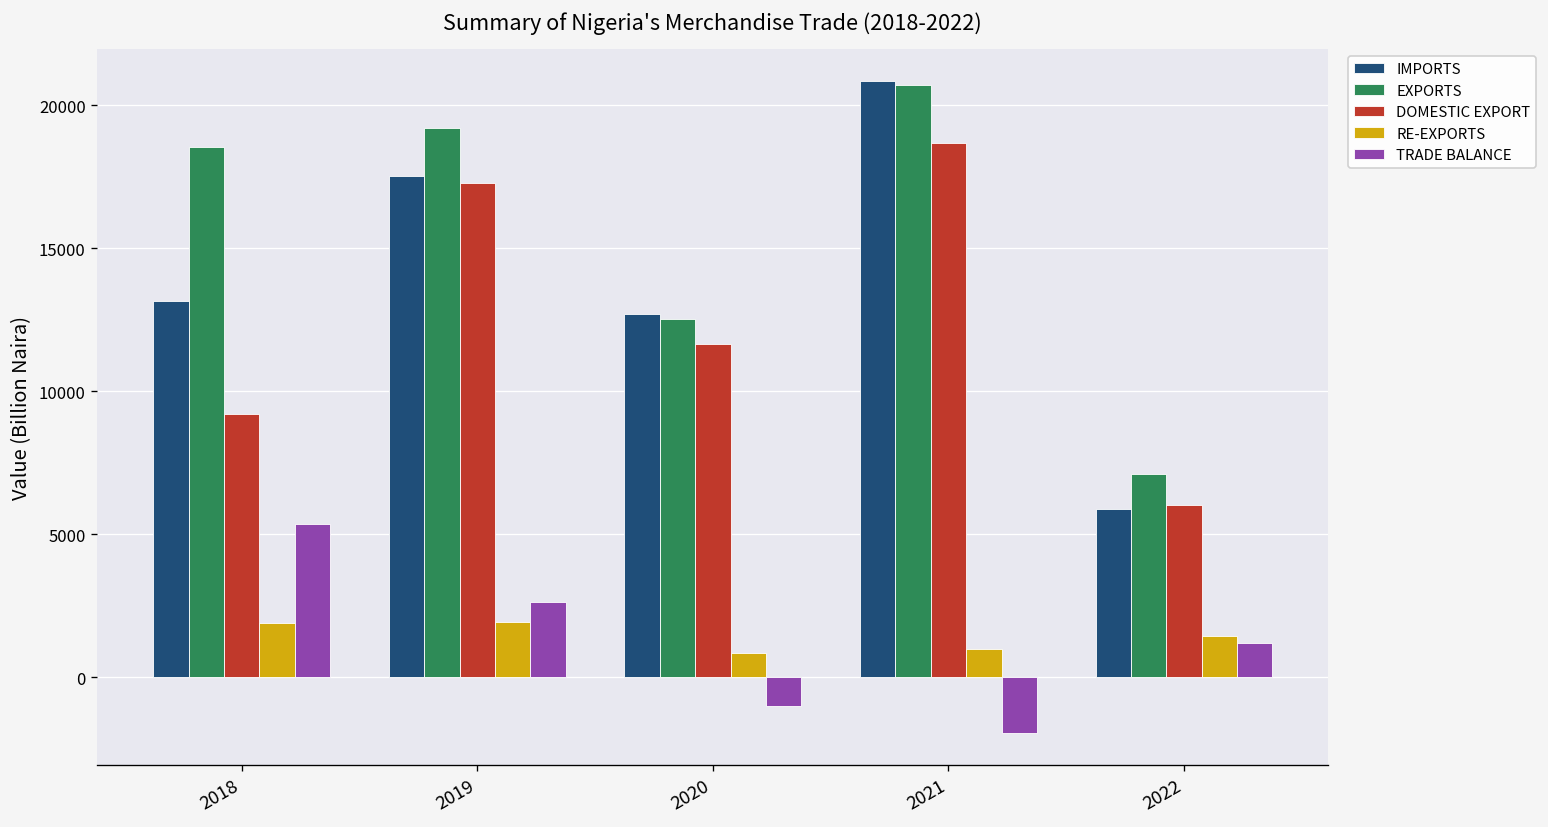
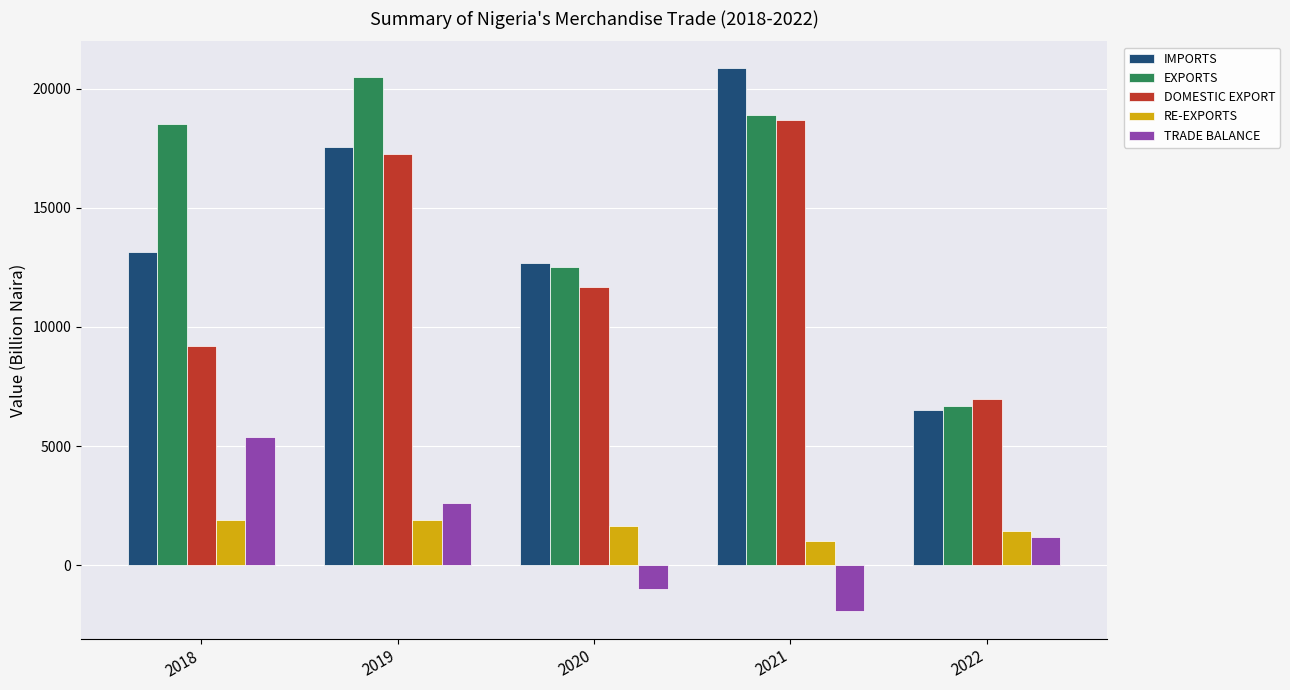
  {
    "IMPORTS": {
      "2018": 13200,
      "2019": 17500,
      "2020": 12700,
      "2021": 20800,
-     "2022": 5900
+     "2022": 6500
    },
    "EXPORTS": {
      "2018": 18500,
-     "2019": 19200,
+     "2019": 20500,
      "2020": 12500,
-     "2021": 20700,
-     "2022": 7100
+     "2021": 18900,
+     "2022": 6700
    },
    "DOMESTIC EXPORT": {
      "2018": 9200,
      "2019": 17300,
      "2020": 11700,
      "2021": 18700,
-     "2022": 6000
+     "2022": 7000
    },
    "RE-EXPORTS": {
      "2018": 1900,
      "2019": 1900,
-     "2020": 900,
+     "2020": 1600,
      "2021": 1000,
      "2022": 1500
    },
    "TRADE BALANCE": {
      "2018": 5400,
      "2019": 2600,
      "2020": -1000,
      "2021": -1900,
      "2022": 1200
    }
  }
